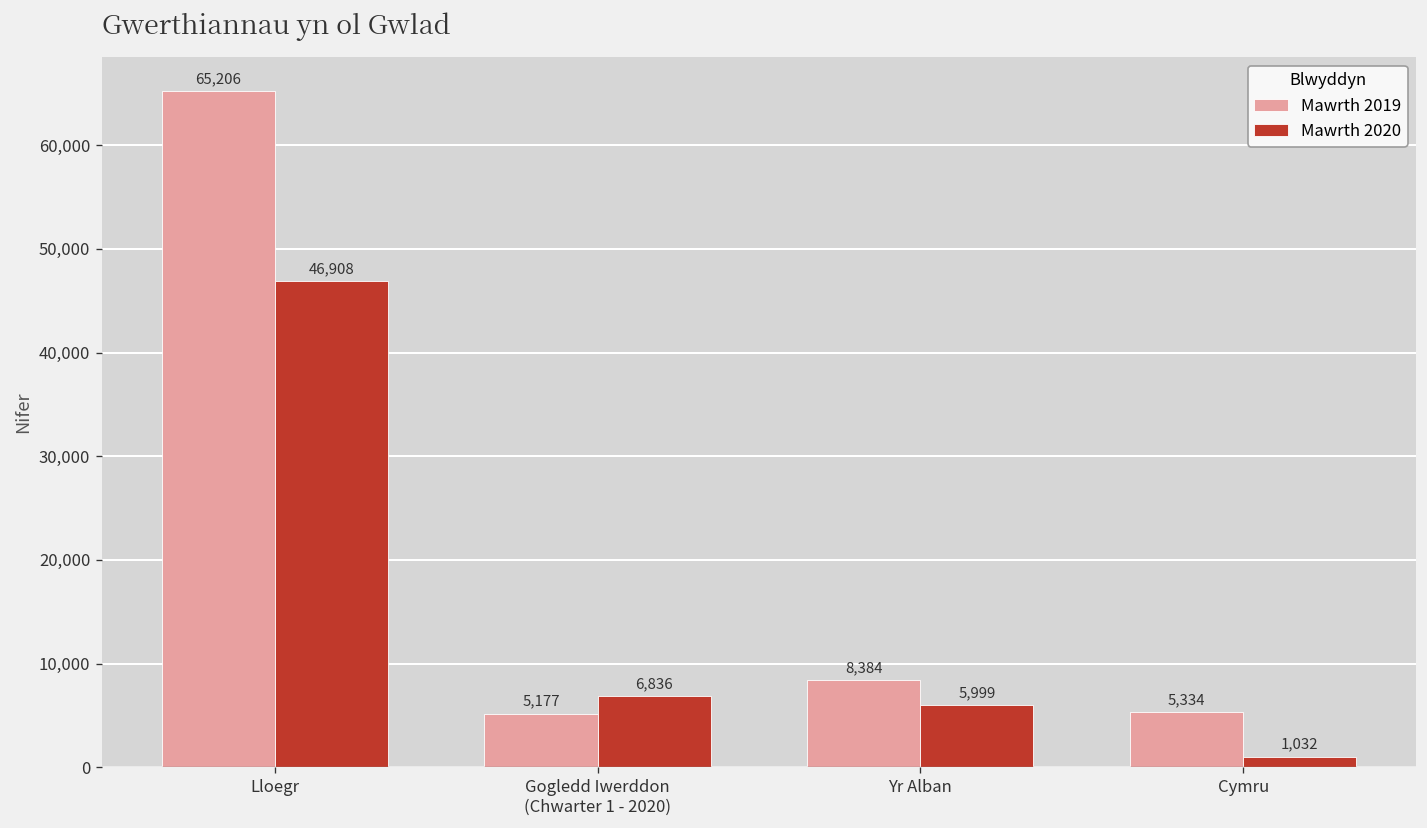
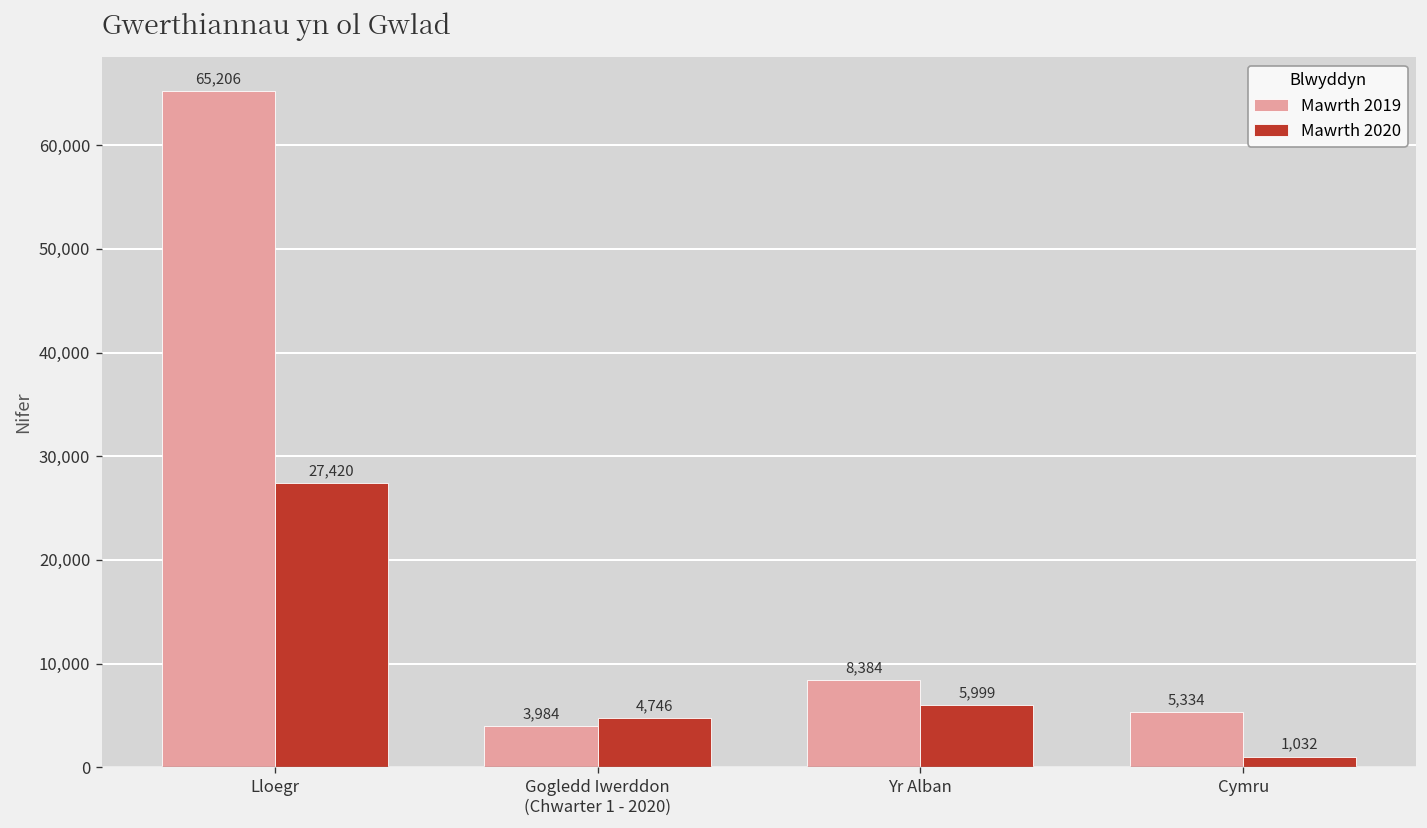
  {
    "Mawrth 2019": {
      "Lloegr": "65,206",
-     "Gogledd Iwerddon (Chwarter 1 - 2020)": "5,177",
+     "Gogledd Iwerddon (Chwarter 1 - 2020)": "3,984",
      "Yr Alban": "8,384",
      "Cymru": "5,334"
    },
    "Mawrth 2020": {
-     "Lloegr": "46,908",
-     "Gogledd Iwerddon (Chwarter 1 - 2020)": "6,836",
+     "Lloegr": "27,420",
+     "Gogledd Iwerddon (Chwarter 1 - 2020)": "4,746",
      "Yr Alban": "5,999",
      "Cymru": "1,032"
    }
  }
